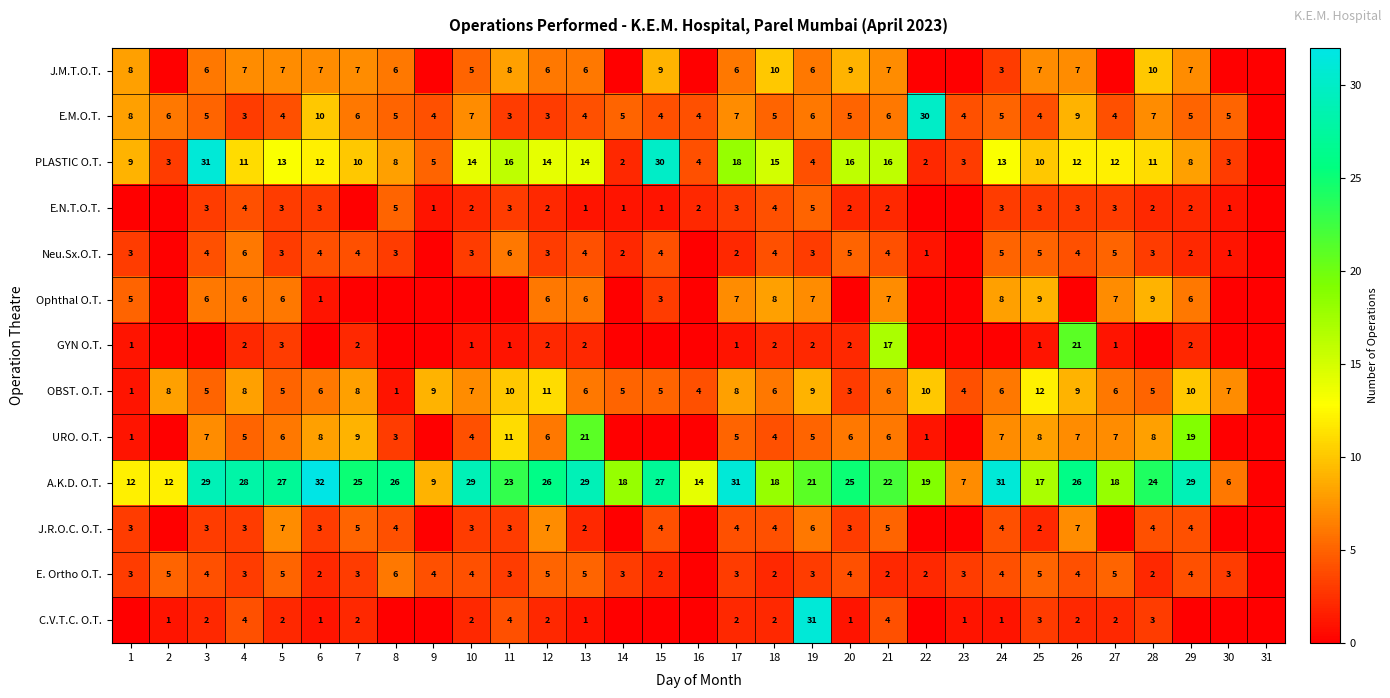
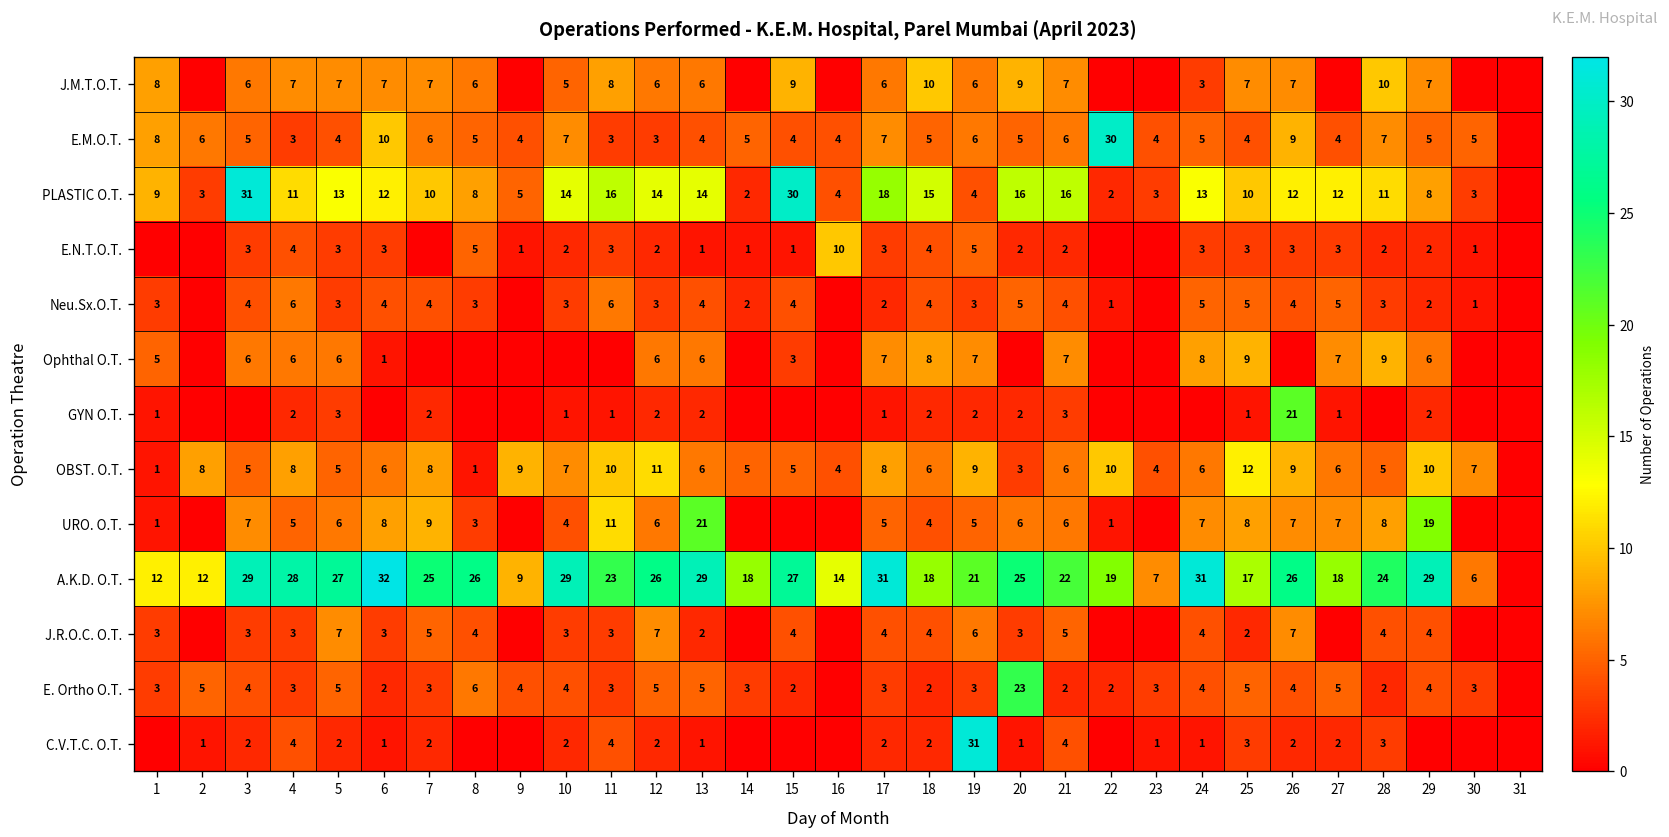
  {
    "E.N.T.O.T.": {
      "3": 3,
      "4": 4,
      "5": 3,
      "6": 3,
      "8": 5,
      "9": 1,
      "10": 2,
      "11": 3,
      "12": 2,
      "13": 1,
      "14": 1,
      "15": 1,
-     "16": 2,
+     "16": 10,
      "17": 3,
      "18": 4,
      "19": 5,
      "20": 2,
      "21": 2,
      "24": 3,
      "25": 3,
      "26": 3,
      "27": 3,
      "28": 2,
      "29": 2,
      "30": 1
    },
    "GYN O.T.": {
      "1": 1,
      "4": 2,
      "5": 3,
      "7": 2,
      "10": 1,
      "11": 1,
      "12": 2,
      "13": 2,
      "17": 1,
      "18": 2,
      "19": 2,
      "20": 2,
-     "21": 17,
+     "21": 3,
      "25": 1,
      "26": 21,
      "27": 1,
      "29": 2
    },
    "E. Ortho O.T.": {
      "1": 3,
      "2": 5,
      "3": 4,
      "4": 3,
      "5": 5,
      "6": 2,
      "7": 3,
      "8": 6,
      "9": 4,
      "10": 4,
      "11": 3,
      "12": 5,
      "13": 5,
      "14": 3,
      "15": 2,
      "17": 3,
      "18": 2,
      "19": 3,
-     "20": 4,
+     "20": 23,
      "21": 2,
      "22": 2,
      "23": 3,
      "24": 4,
      "25": 5,
      "26": 4,
      "27": 5,
      "28": 2,
      "29": 4,
      "30": 3
    }
  }
